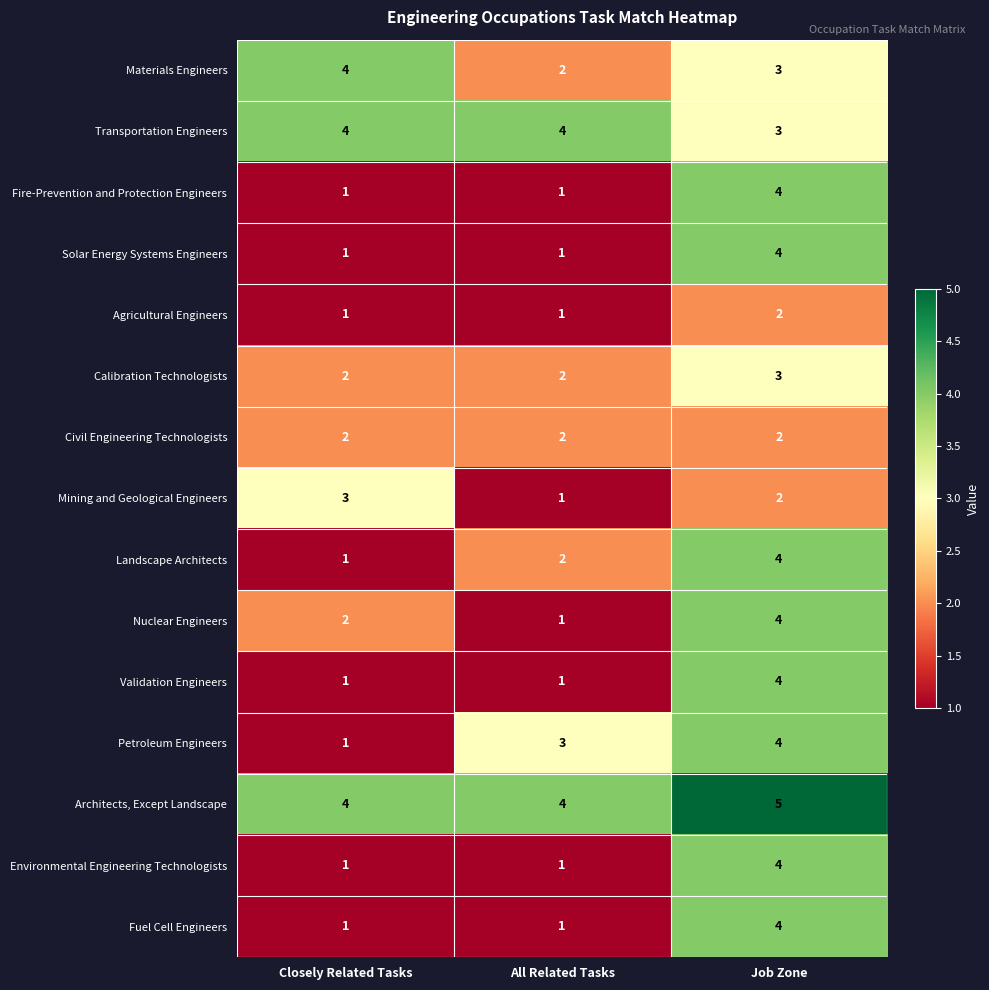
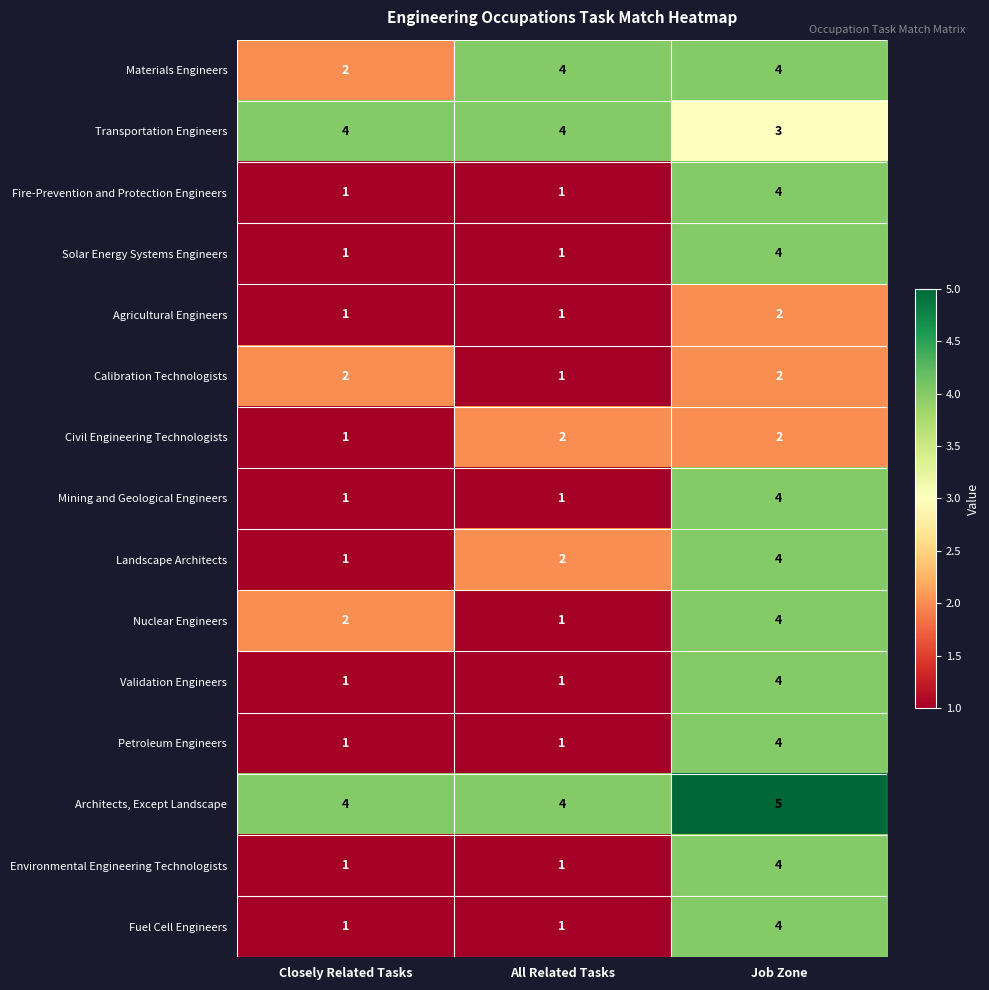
  {
    "Materials Engineers": {
-     "Closely Related Tasks": 4,
-     "All Related Tasks": 2,
-     "Job Zone": 3
+     "Closely Related Tasks": 2,
+     "All Related Tasks": 4,
+     "Job Zone": 4
    },
    "Transportation Engineers": {
      "Closely Related Tasks": 4,
      "All Related Tasks": 4,
      "Job Zone": 3
    },
    "Fire-Prevention and Protection Engineers": {
      "Closely Related Tasks": 1,
      "All Related Tasks": 1,
      "Job Zone": 4
    },
    "Solar Energy Systems Engineers": {
      "Closely Related Tasks": 1,
      "All Related Tasks": 1,
      "Job Zone": 4
    },
    "Agricultural Engineers": {
      "Closely Related Tasks": 1,
      "All Related Tasks": 1,
      "Job Zone": 2
    },
    "Calibration Technologists": {
      "Closely Related Tasks": 2,
-     "All Related Tasks": 2,
-     "Job Zone": 3
+     "All Related Tasks": 1,
+     "Job Zone": 2
    },
    "Civil Engineering Technologists": {
-     "Closely Related Tasks": 2,
+     "Closely Related Tasks": 1,
      "All Related Tasks": 2,
      "Job Zone": 2
    },
    "Mining and Geological Engineers": {
-     "Closely Related Tasks": 3,
+     "Closely Related Tasks": 1,
      "All Related Tasks": 1,
-     "Job Zone": 2
+     "Job Zone": 4
    },
    "Landscape Architects": {
      "Closely Related Tasks": 1,
      "All Related Tasks": 2,
      "Job Zone": 4
    },
    "Nuclear Engineers": {
      "Closely Related Tasks": 2,
      "All Related Tasks": 1,
      "Job Zone": 4
    },
    "Validation Engineers": {
      "Closely Related Tasks": 1,
      "All Related Tasks": 1,
      "Job Zone": 4
    },
    "Petroleum Engineers": {
      "Closely Related Tasks": 1,
-     "All Related Tasks": 3,
+     "All Related Tasks": 1,
      "Job Zone": 4
    },
    "Architects, Except Landscape": {
      "Closely Related Tasks": 4,
      "All Related Tasks": 4,
      "Job Zone": 5
    },
    "Environmental Engineering Technologists": {
      "Closely Related Tasks": 1,
      "All Related Tasks": 1,
      "Job Zone": 4
    },
    "Fuel Cell Engineers": {
      "Closely Related Tasks": 1,
      "All Related Tasks": 1,
      "Job Zone": 4
    }
  }
